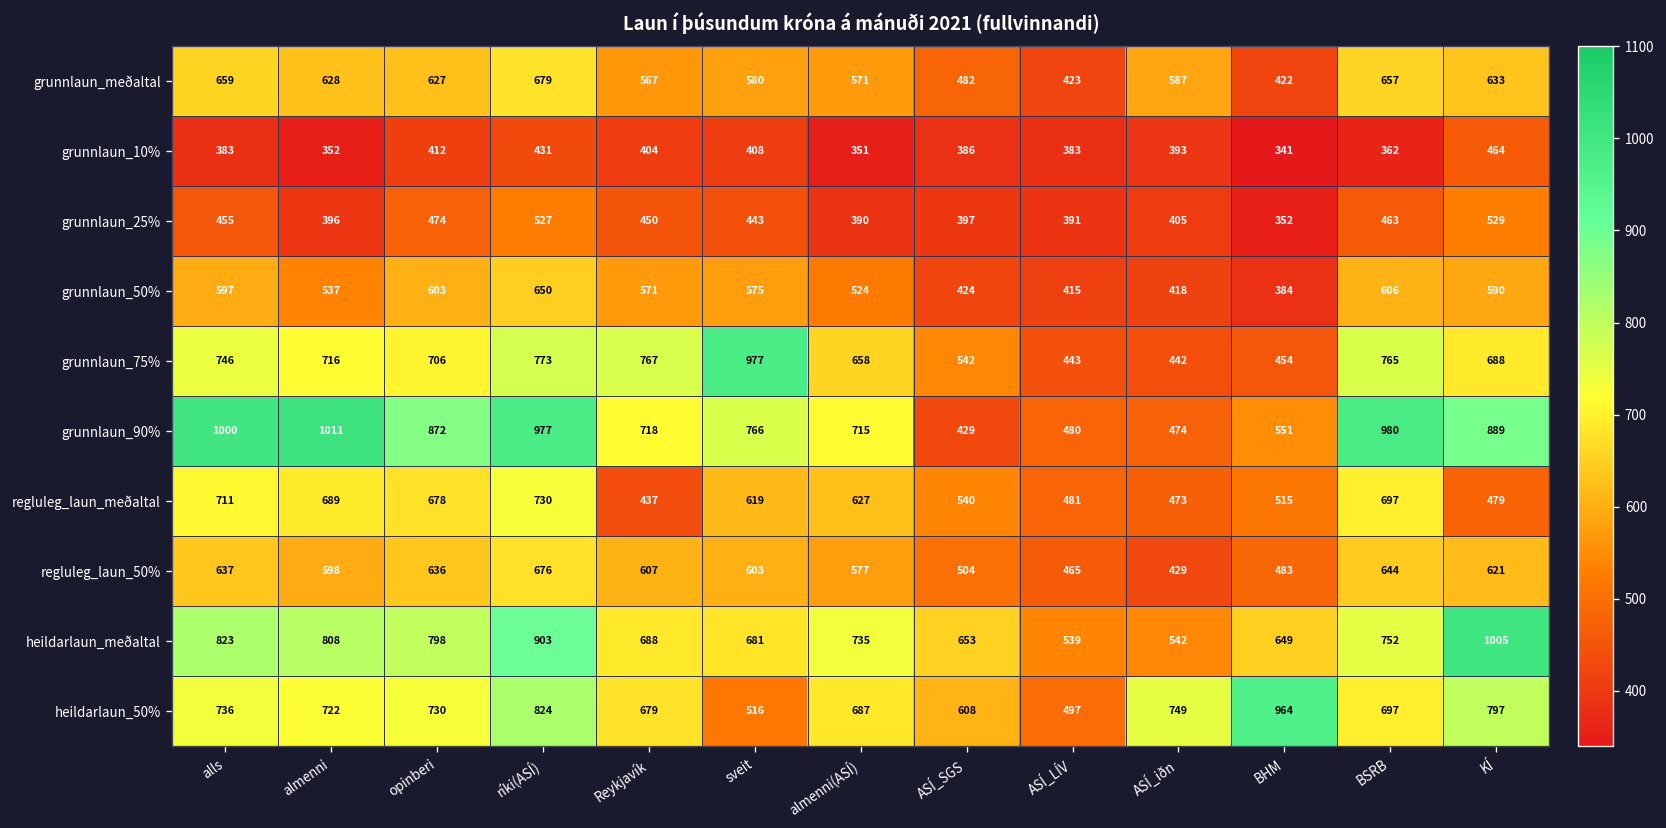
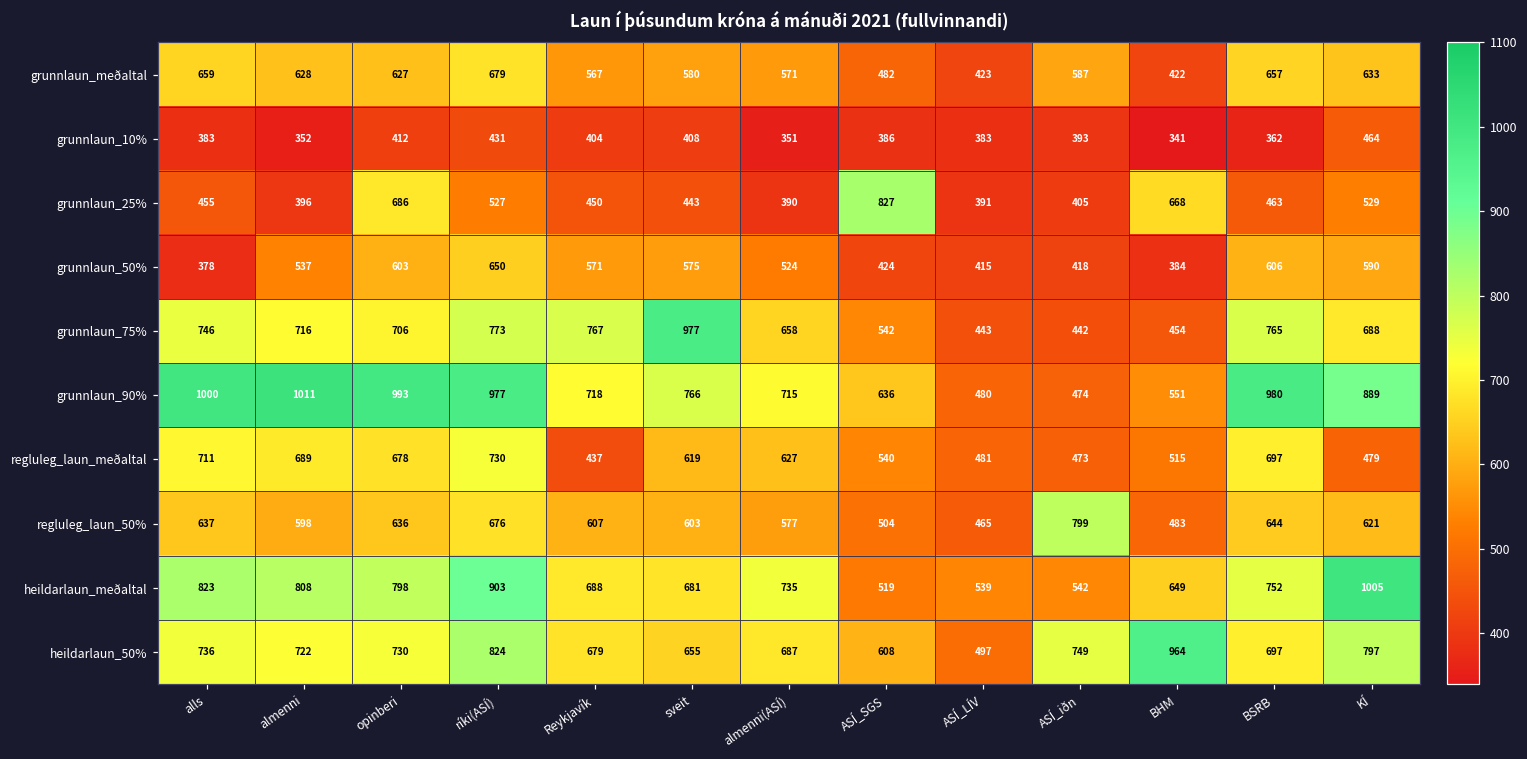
  {
    "grunnlaun_meðaltal": {
      "alls": 659,
      "almenni": 628,
      "opinberi": 627,
      "ríki(ASÍ)": 679,
      "Reykjavík": 567,
      "sveit": 580,
      "almenni(ASÍ)": 571,
      "ASÍ_SGS": 482,
      "ASÍ_LÍV": 423,
      "ASÍ_iðn": 587,
      "BHM": 422,
      "BSRB": 657,
      "KÍ": 633
    },
    "grunnlaun_10%": {
      "alls": 383,
      "almenni": 352,
      "opinberi": 412,
      "ríki(ASÍ)": 431,
      "Reykjavík": 404,
      "sveit": 408,
      "almenni(ASÍ)": 351,
      "ASÍ_SGS": 386,
      "ASÍ_LÍV": 383,
      "ASÍ_iðn": 393,
      "BHM": 341,
      "BSRB": 362,
      "KÍ": 464
    },
    "grunnlaun_25%": {
      "alls": 455,
      "almenni": 396,
-     "opinberi": 474,
+     "opinberi": 686,
      "ríki(ASÍ)": 527,
      "Reykjavík": 450,
      "sveit": 443,
      "almenni(ASÍ)": 390,
-     "ASÍ_SGS": 397,
+     "ASÍ_SGS": 827,
      "ASÍ_LÍV": 391,
      "ASÍ_iðn": 405,
-     "BHM": 352,
+     "BHM": 668,
      "BSRB": 463,
      "KÍ": 529
    },
    "grunnlaun_50%": {
-     "alls": 597,
+     "alls": 378,
      "almenni": 537,
      "opinberi": 603,
      "ríki(ASÍ)": 650,
      "Reykjavík": 571,
      "sveit": 575,
      "almenni(ASÍ)": 524,
      "ASÍ_SGS": 424,
      "ASÍ_LÍV": 415,
      "ASÍ_iðn": 418,
      "BHM": 384,
      "BSRB": 606,
      "KÍ": 590
    },
    "grunnlaun_75%": {
      "alls": 746,
      "almenni": 716,
      "opinberi": 706,
      "ríki(ASÍ)": 773,
      "Reykjavík": 767,
      "sveit": 977,
      "almenni(ASÍ)": 658,
      "ASÍ_SGS": 542,
      "ASÍ_LÍV": 443,
      "ASÍ_iðn": 442,
      "BHM": 454,
      "BSRB": 765,
      "KÍ": 688
    },
    "grunnlaun_90%": {
      "alls": 1000,
      "almenni": 1011,
-     "opinberi": 872,
+     "opinberi": 993,
      "ríki(ASÍ)": 977,
      "Reykjavík": 718,
      "sveit": 766,
      "almenni(ASÍ)": 715,
-     "ASÍ_SGS": 429,
+     "ASÍ_SGS": 636,
      "ASÍ_LÍV": 480,
      "ASÍ_iðn": 474,
      "BHM": 551,
      "BSRB": 980,
      "KÍ": 889
    },
    "regluleg_laun_meðaltal": {
      "alls": 711,
      "almenni": 689,
      "opinberi": 678,
      "ríki(ASÍ)": 730,
      "Reykjavík": 437,
      "sveit": 619,
      "almenni(ASÍ)": 627,
      "ASÍ_SGS": 540,
      "ASÍ_LÍV": 481,
      "ASÍ_iðn": 473,
      "BHM": 515,
      "BSRB": 697,
      "KÍ": 479
    },
    "regluleg_laun_50%": {
      "alls": 637,
      "almenni": 598,
      "opinberi": 636,
      "ríki(ASÍ)": 676,
      "Reykjavík": 607,
      "sveit": 603,
      "almenni(ASÍ)": 577,
      "ASÍ_SGS": 504,
      "ASÍ_LÍV": 465,
-     "ASÍ_iðn": 429,
+     "ASÍ_iðn": 799,
      "BHM": 483,
      "BSRB": 644,
      "KÍ": 621
    },
    "heildarlaun_meðaltal": {
      "alls": 823,
      "almenni": 808,
      "opinberi": 798,
      "ríki(ASÍ)": 903,
      "Reykjavík": 688,
      "sveit": 681,
      "almenni(ASÍ)": 735,
-     "ASÍ_SGS": 653,
+     "ASÍ_SGS": 519,
      "ASÍ_LÍV": 539,
      "ASÍ_iðn": 542,
      "BHM": 649,
      "BSRB": 752,
      "KÍ": 1005
    },
    "heildarlaun_50%": {
      "alls": 736,
      "almenni": 722,
      "opinberi": 730,
      "ríki(ASÍ)": 824,
      "Reykjavík": 679,
-     "sveit": 516,
+     "sveit": 655,
      "almenni(ASÍ)": 687,
      "ASÍ_SGS": 608,
      "ASÍ_LÍV": 497,
      "ASÍ_iðn": 749,
      "BHM": 964,
      "BSRB": 697,
      "KÍ": 797
    }
  }
